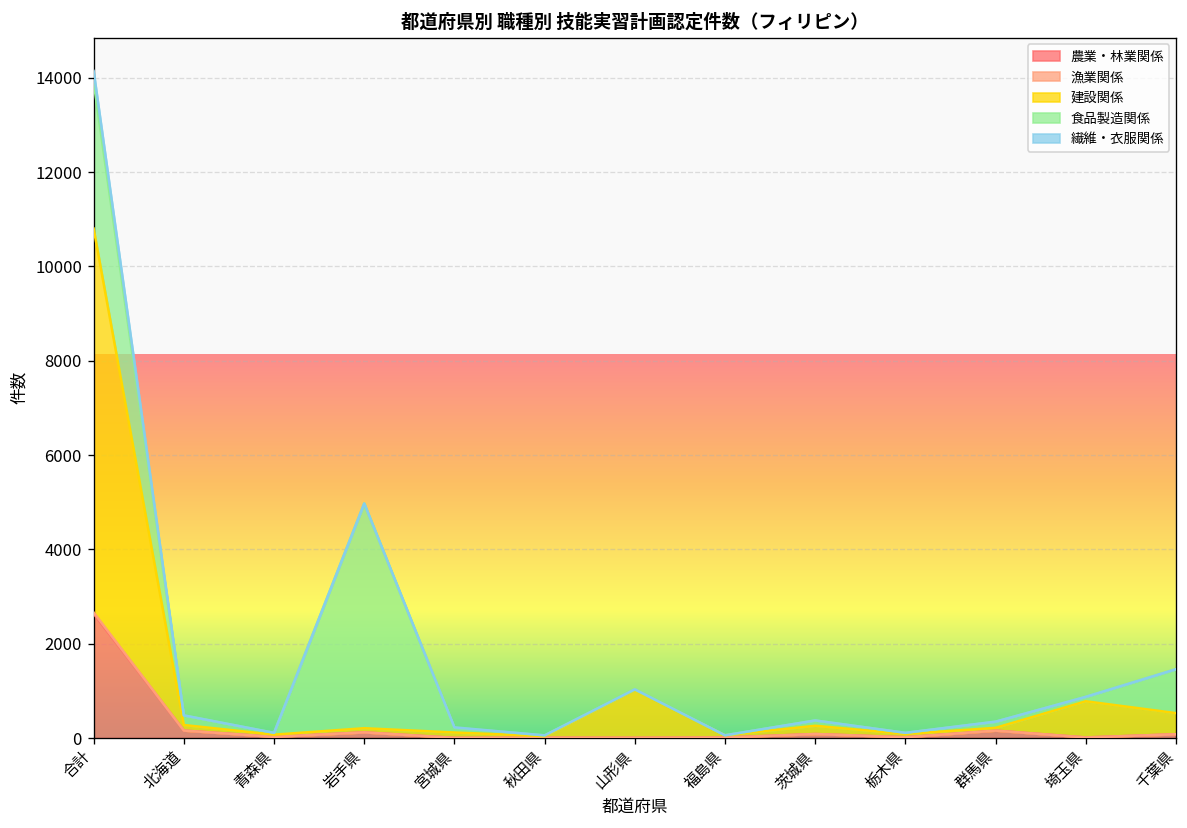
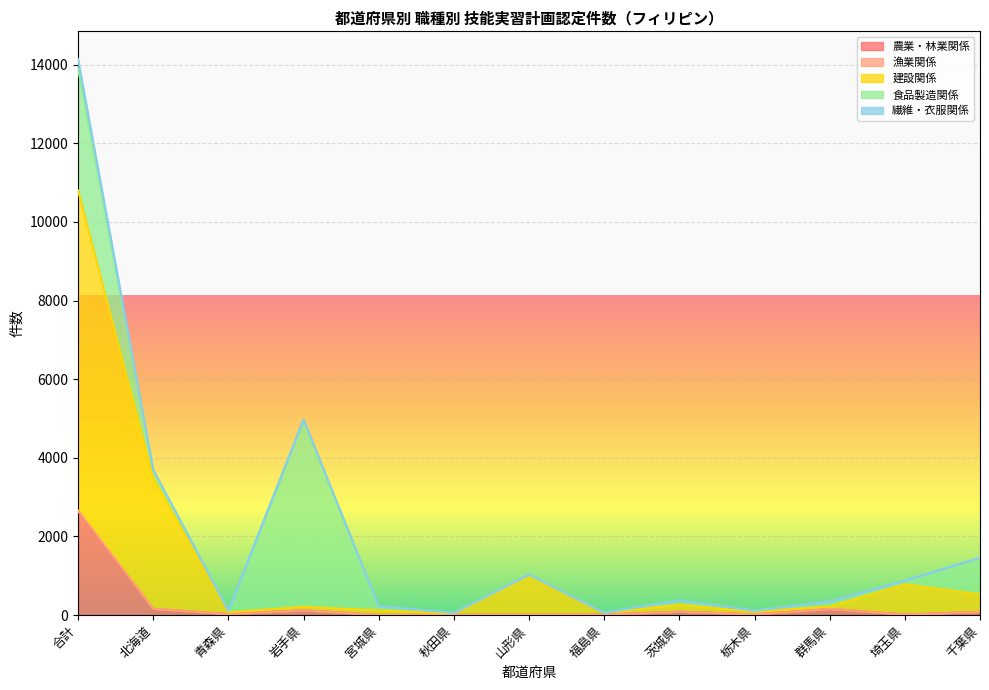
  {
    "建設関係": {
      "合計": 8100,
-     "北海道": 100,
+     "北海道": 3300,
      "岩手県": 100,
      "宮城県": 100,
      "茨城県": 200,
      "埼玉県": 800,
      "千葉県": 400
    },
    "食品製造関係": {
      "合計": 3100
    },
    "繊維・衣服関係": {
      "合計": 200
    }
  }
